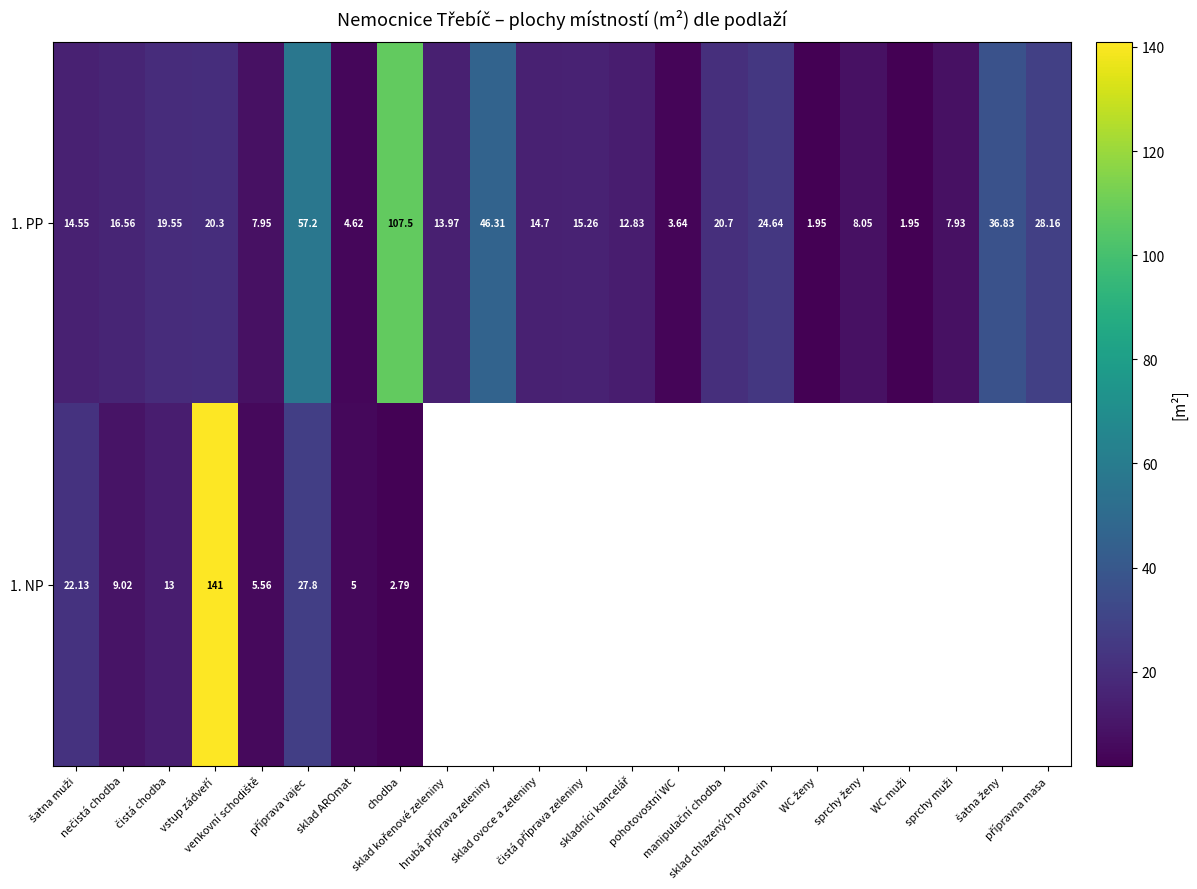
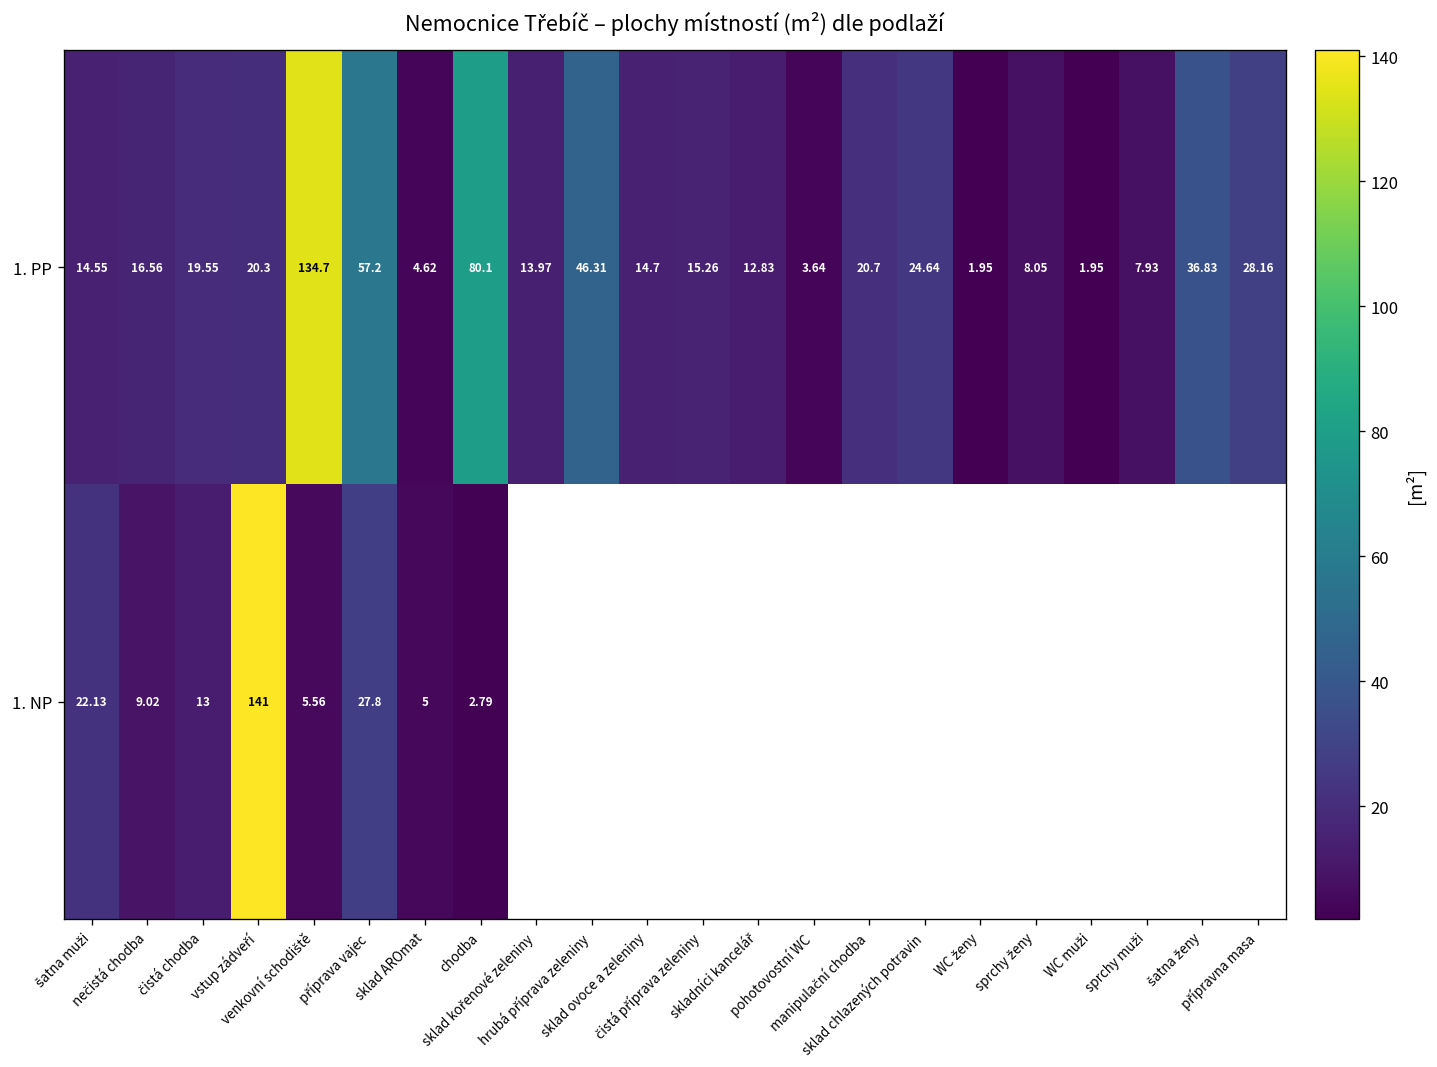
  {
    "1. PP": {
      "šatna muži": 14.55,
      "nečistá chodba": 16.56,
      "čistá chodba": 19.55,
      "vstup zádveří": 20.3,
-     "venkovní schodiště": 7.95,
+     "venkovní schodiště": 134.7,
      "příprava vajec": 57.2,
      "sklad AROmat": 4.62,
-     "chodba": 107.5,
+     "chodba": 80.1,
      "sklad kořenové zeleniny": 13.97,
      "hrubá příprava zeleniny": 46.31,
      "sklad ovoce a zeleniny": 14.7,
      "čistá příprava zeleniny": 15.26,
      "skladníci kancelář": 12.83,
      "pohotovostní WC": 3.64,
      "manipulační chodba": 20.7,
      "sklad chlazených potravin": 24.64,
      "WC ženy": 1.95,
      "sprchy ženy": 8.05,
      "WC muži": 1.95,
      "sprchy muži": 7.93,
      "šatna ženy": 36.83,
      "přípravna masa": 28.16
    },
    "1. NP": {
      "šatna muži": 22.13,
      "nečistá chodba": 9.02,
      "čistá chodba": 13,
      "vstup zádveří": 141,
      "venkovní schodiště": 5.56,
      "příprava vajec": 27.8,
      "sklad AROmat": 5,
      "chodba": 2.79
    }
  }
